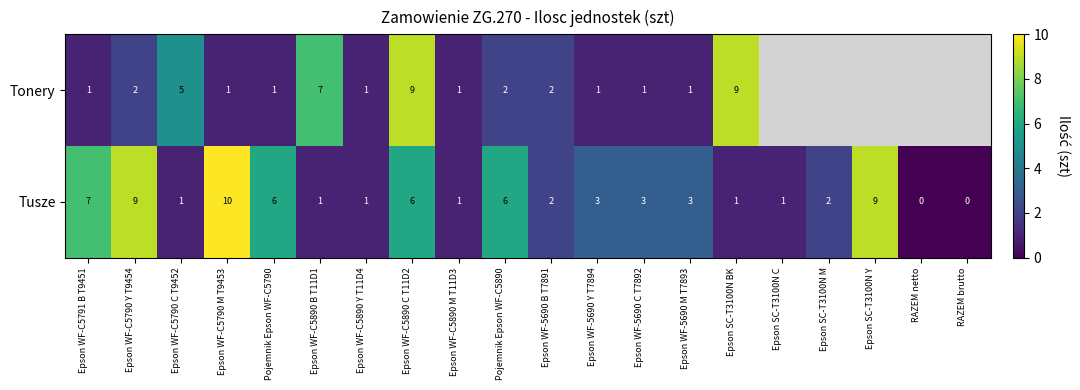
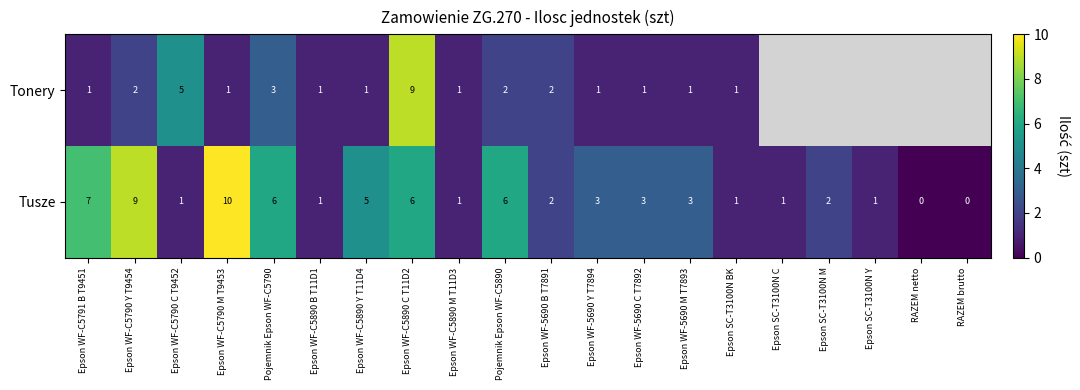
  {
    "Tonery": {
      "Epson WF-C5791 B T9451": 1,
      "Epson WF-C5790 Y T9454": 2,
      "Epson WF-C5790 C T9452": 5,
      "Epson WF-C5790 M T9453": 1,
-     "Pojemnik Epson WF-C5790": 1,
-     "Epson WF-C5890 B T11D1": 7,
+     "Pojemnik Epson WF-C5790": 3,
+     "Epson WF-C5890 B T11D1": 1,
      "Epson WF-C5890 Y T11D4": 1,
      "Epson WF-C5890 C T11D2": 9,
      "Epson WF-C5890 M T11D3": 1,
      "Pojemnik Epson WF-C5890": 2,
      "Epson WF-5690 B T7891": 2,
      "Epson WF-5690 Y T7894": 1,
      "Epson WF-5690 C T7892": 1,
      "Epson WF-5690 M T7893": 1,
-     "Epson SC-T3100N BK": 9
+     "Epson SC-T3100N BK": 1
    },
    "Tusze": {
      "Epson WF-C5791 B T9451": 7,
      "Epson WF-C5790 Y T9454": 9,
      "Epson WF-C5790 C T9452": 1,
      "Epson WF-C5790 M T9453": 10,
      "Pojemnik Epson WF-C5790": 6,
      "Epson WF-C5890 B T11D1": 1,
-     "Epson WF-C5890 Y T11D4": 1,
+     "Epson WF-C5890 Y T11D4": 5,
      "Epson WF-C5890 C T11D2": 6,
      "Epson WF-C5890 M T11D3": 1,
      "Pojemnik Epson WF-C5890": 6,
      "Epson WF-5690 B T7891": 2,
      "Epson WF-5690 Y T7894": 3,
      "Epson WF-5690 C T7892": 3,
      "Epson WF-5690 M T7893": 3,
      "Epson SC-T3100N BK": 1,
      "Epson SC-T3100N C": 1,
      "Epson SC-T3100N M": 2,
-     "Epson SC-T3100N Y": 9,
+     "Epson SC-T3100N Y": 1,
      "RAZEM netto": 0,
      "RAZEM brutto": 0
    }
  }
